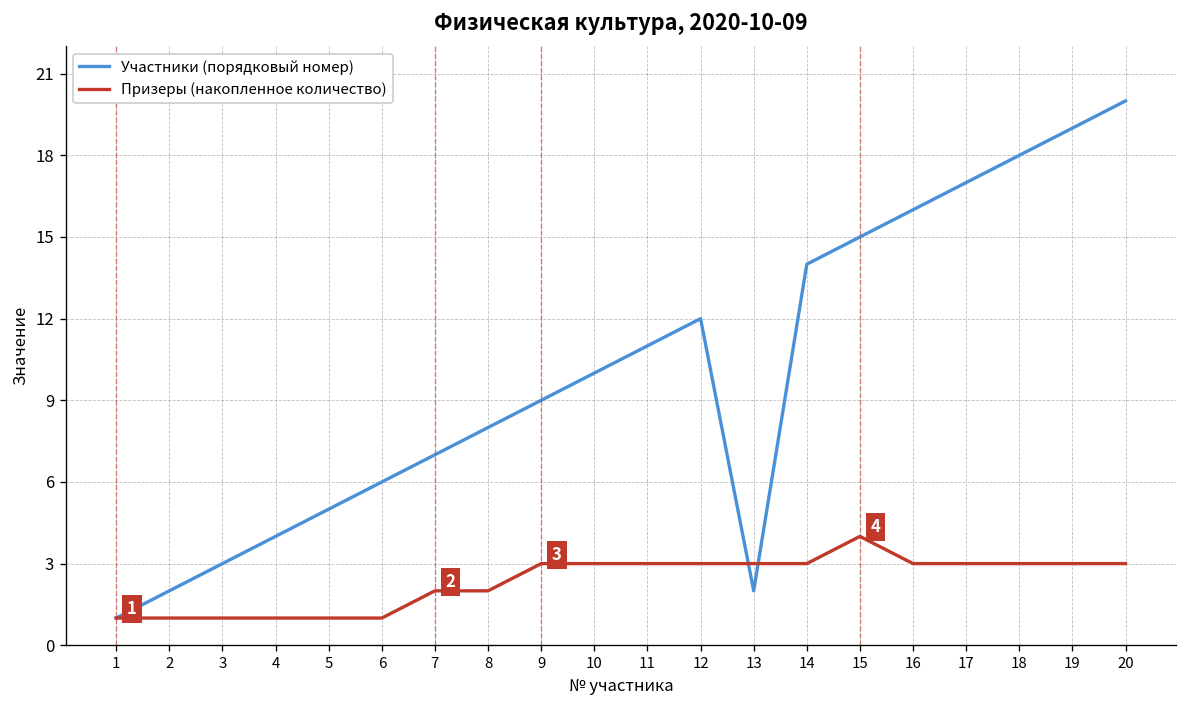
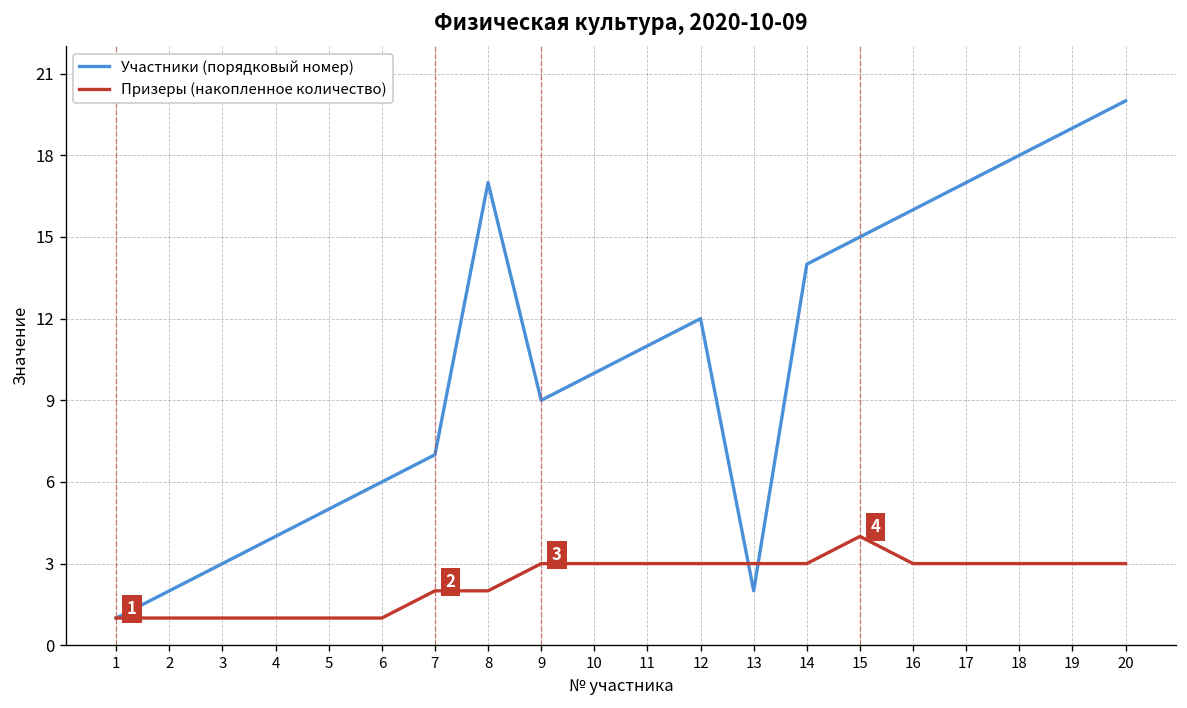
  {
    "Участники (порядковый номер)": {
      "2": 2,
      "3": 3,
      "4": 4,
      "5": 5,
      "6": 6,
      "7": 7,
-     "8": 8,
+     "8": 17,
      "9": 9,
      "10": 10,
      "11": 11,
      "12": 12,
      "13": 2,
      "14": 14,
      "15": 15,
      "16": 16,
      "17": 17,
      "18": 18,
      "19": 19,
      "20": 20
    },
    "Призеры (накопленное количество)": {
      "3": 1,
      "4": 1,
      "5": 1,
      "6": 1,
      "11": 3,
      "12": 3,
      "13": 3,
      "14": 3,
      "16": 3,
      "17": 3,
      "18": 3,
      "19": 3,
      "20": 3
    }
  }
